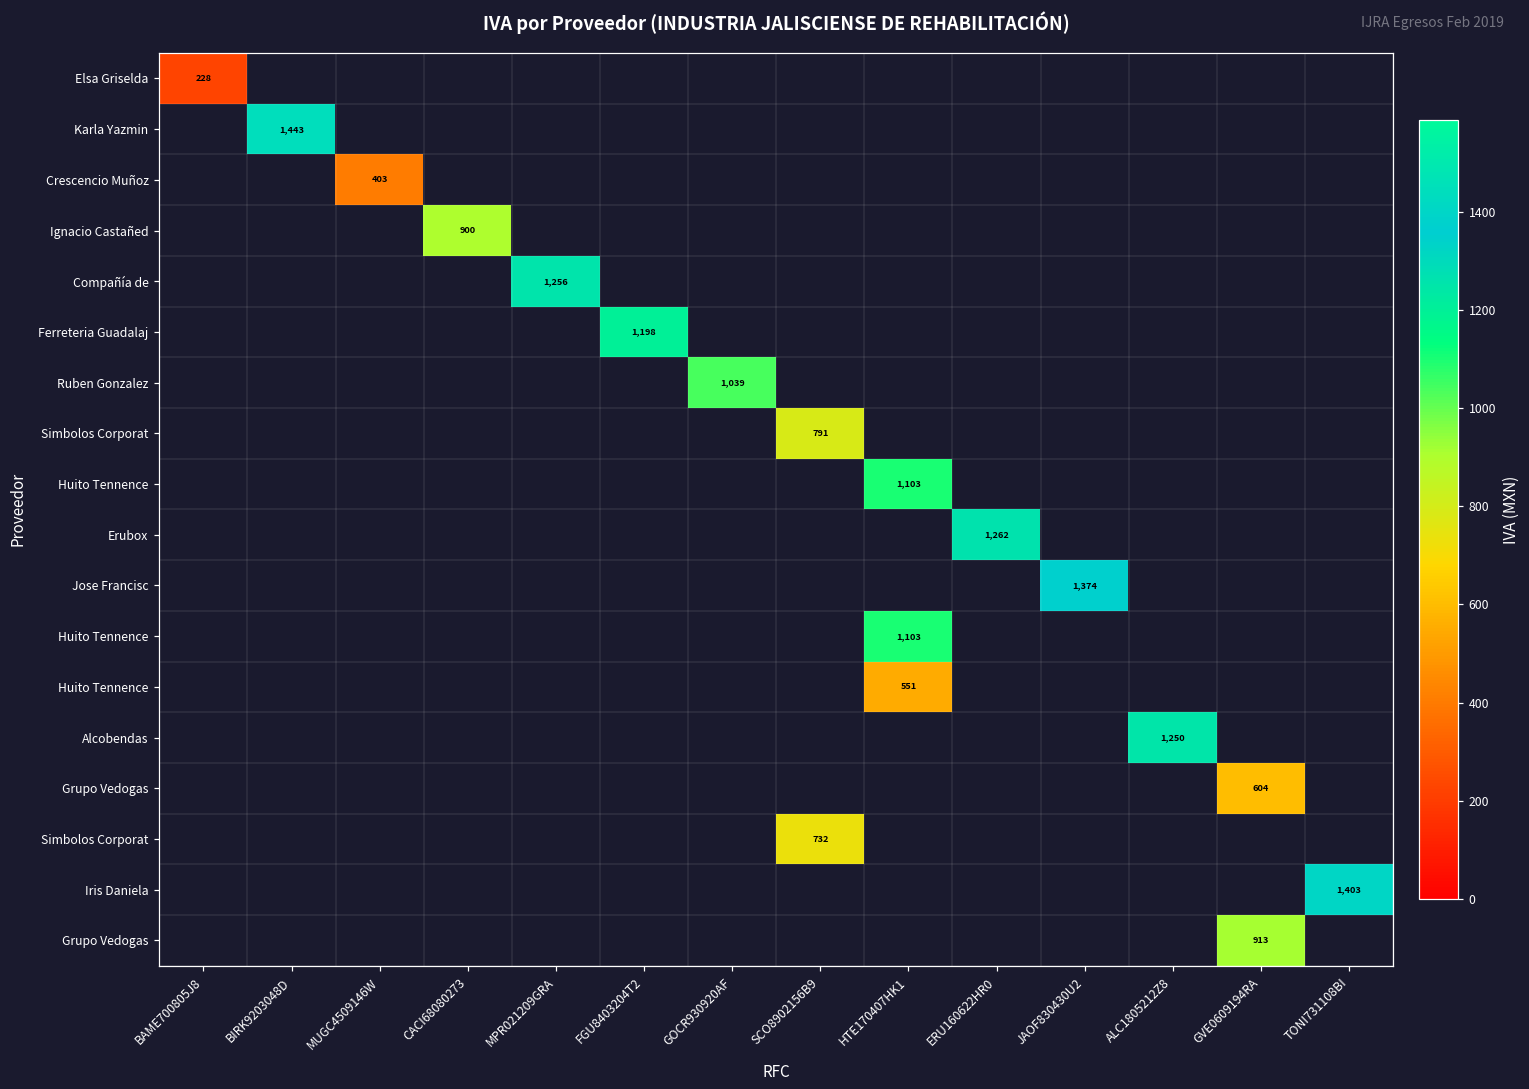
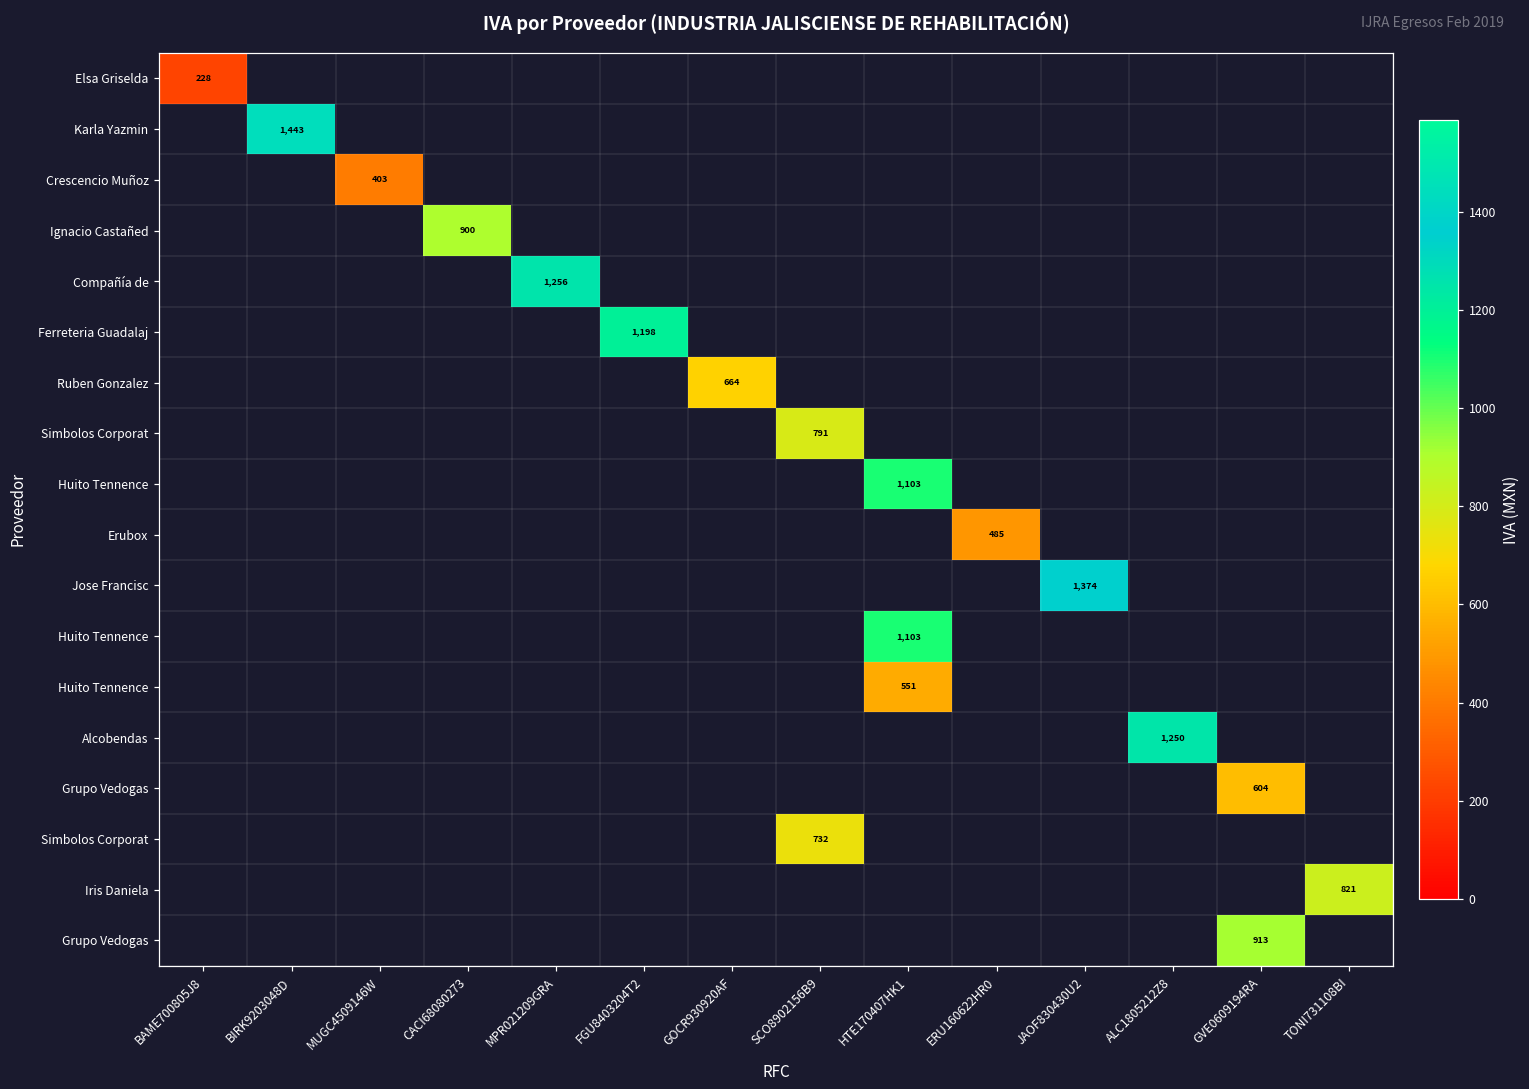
  {
    "Elsa Griselda": {
      "BAME700805J8": "228"
    },
    "Karla Yazmin": {
      "BIRK9203048D": "1,443"
    },
    "Crescencio Muñoz": {
      "MUGC4509146W": "403"
    },
    "Ignacio Castañed": {
      "CACI68080273": "900"
    },
    "Compañía de": {
      "MPR021209GRA": "1,256"
    },
    "Ferreteria Guadalaj": {
      "FGU8403204T2": "1,198"
    },
    "Ruben Gonzalez": {
-     "GOCR930920AF": "1,039"
+     "GOCR930920AF": "664"
    },
    "Erubox": {
-     "ERU160622HR0": "1,262"
+     "ERU160622HR0": "485"
    },
    "Jose Francisc": {
      "JAOF830430U2": "1,374"
    },
    "Alcobendas": {
      "ALC1805212Z8": "1,250"
    },
    "Iris Daniela": {
-     "TONI731108BI": "1,403"
+     "TONI731108BI": "821"
    }
  }
